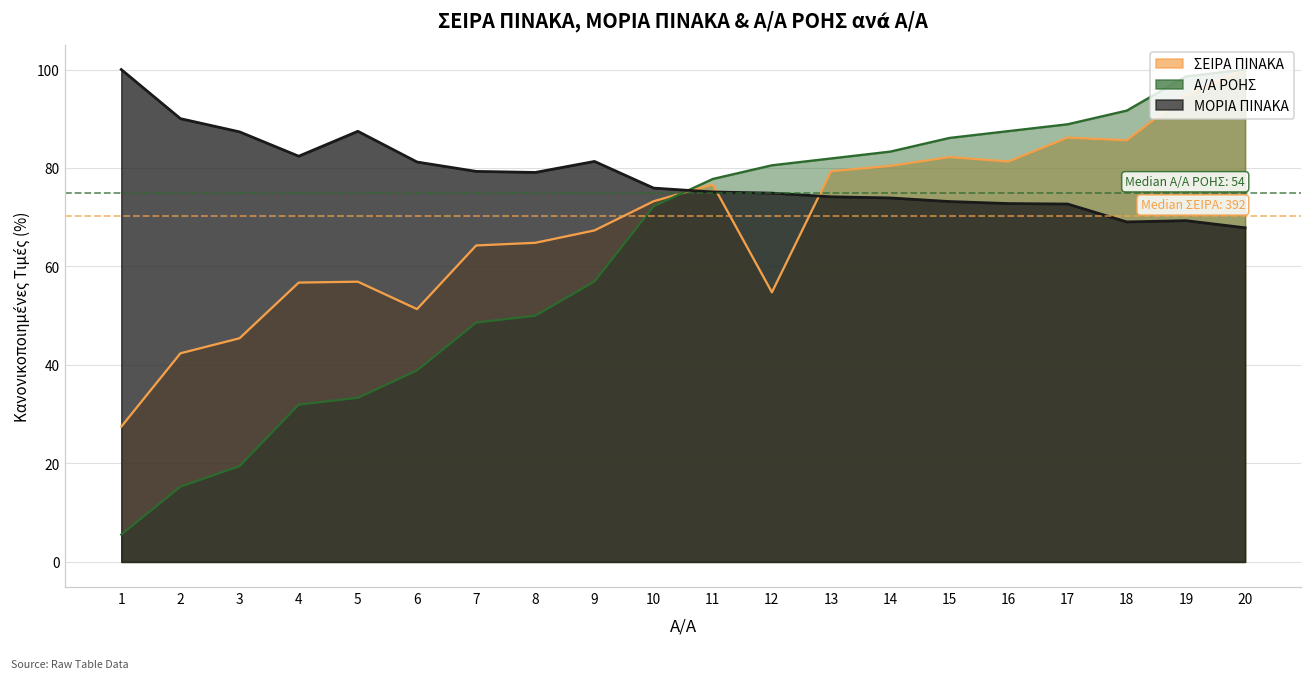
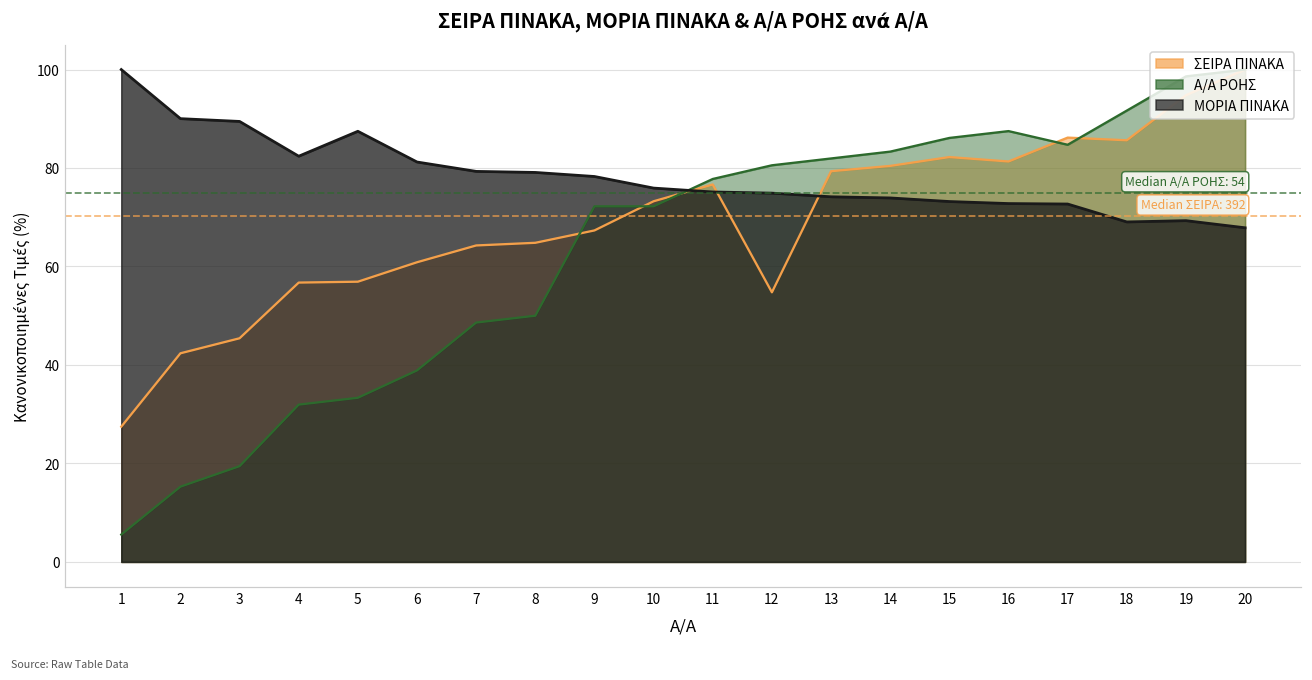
  {
    "ΣΕΙΡΑ ΠΙΝΑΚΑ": {
      "1": 27,
      "2": 42,
      "3": 45,
      "4": 57,
      "5": 57,
-     "6": 51,
+     "6": 61,
      "7": 64,
      "8": 65,
      "9": 67,
      "10": 73,
      "11": 77,
      "12": 55,
      "13": 79,
      "14": 80,
      "15": 82,
      "16": 81,
      "17": 86,
      "18": 86
    },
    "Α/Α ΡΟΗΣ": {
      "1": 6,
      "2": 15,
      "3": 19,
      "4": 32,
      "5": 33,
      "6": 39,
      "7": 49,
      "8": 50,
-     "9": 57,
+     "9": 72,
      "10": 72,
      "11": 78,
      "12": 81,
      "13": 82,
      "14": 83,
      "15": 86,
      "16": 88,
-     "17": 89,
+     "17": 85,
      "18": 92
    },
    "ΜΟΡΙΑ ΠΙΝΑΚΑ": {
      "1": 100,
      "2": 90,
-     "3": 87,
+     "3": 89,
      "4": 82,
      "5": 87,
      "6": 81,
      "7": 79,
      "8": 79,
-     "9": 81,
+     "9": 78,
      "10": 76,
      "11": 75,
      "12": 75,
      "13": 74,
      "14": 74,
      "15": 73,
      "16": 73,
      "17": 73,
      "18": 69,
      "20": 68
    }
  }
